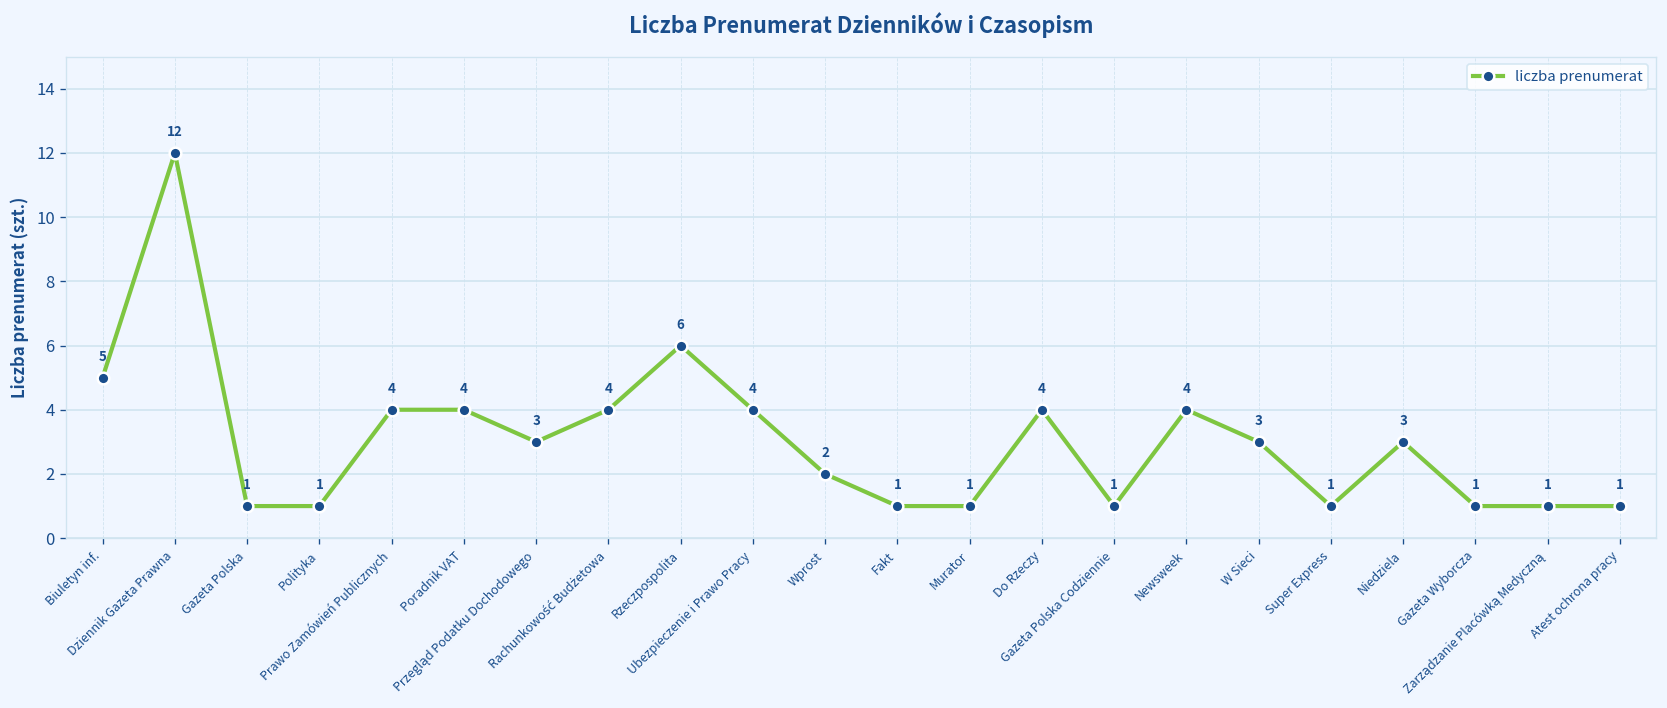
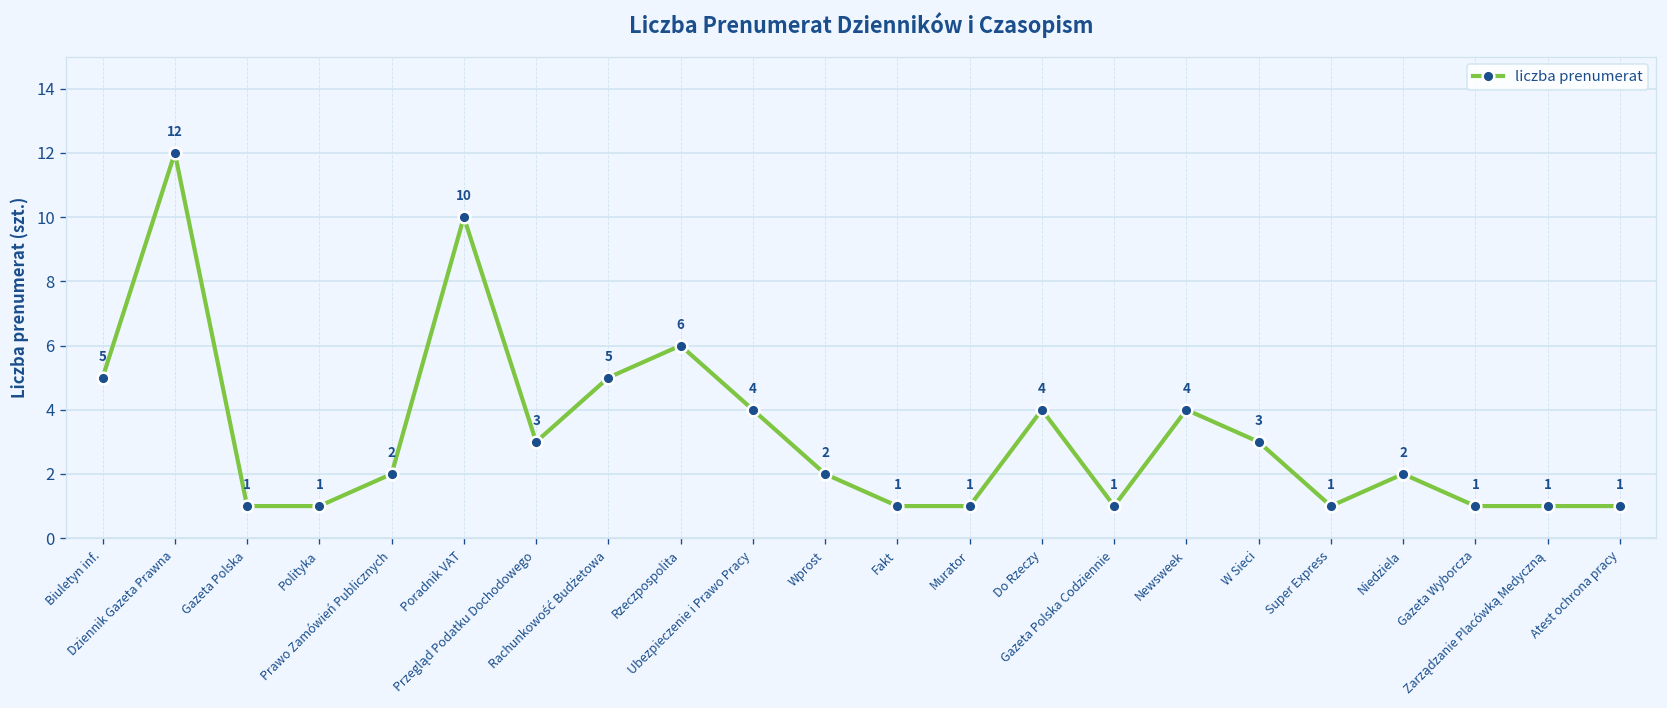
  {
    "Biuletyn inf.": 5,
    "Dziennik Gazeta Prawna": 12,
    "Gazeta Polska": 1,
    "Polityka": 1,
-   "Prawo Zamówień Publicznych": 4,
-   "Poradnik VAT": 4,
+   "Prawo Zamówień Publicznych": 2,
+   "Poradnik VAT": 10,
    "Przegląd Podatku Dochodowego": 3,
-   "Rachunkowość Budżetowa": 4,
+   "Rachunkowość Budżetowa": 5,
    "Rzeczpospolita": 6,
    "Ubezpieczenie i Prawo Pracy": 4,
    "Wprost": 2,
    "Fakt": 1,
    "Murator": 1,
    "Do Rzeczy": 4,
    "Gazeta Polska Codziennie": 1,
    "Newsweek": 4,
    "W Sieci": 3,
    "Super Express": 1,
-   "Niedziela": 3,
+   "Niedziela": 2,
    "Gazeta Wyborcza": 1,
    "Zarządzanie Placówką Medyczną": 1,
    "Atest ochrona pracy": 1
  }
